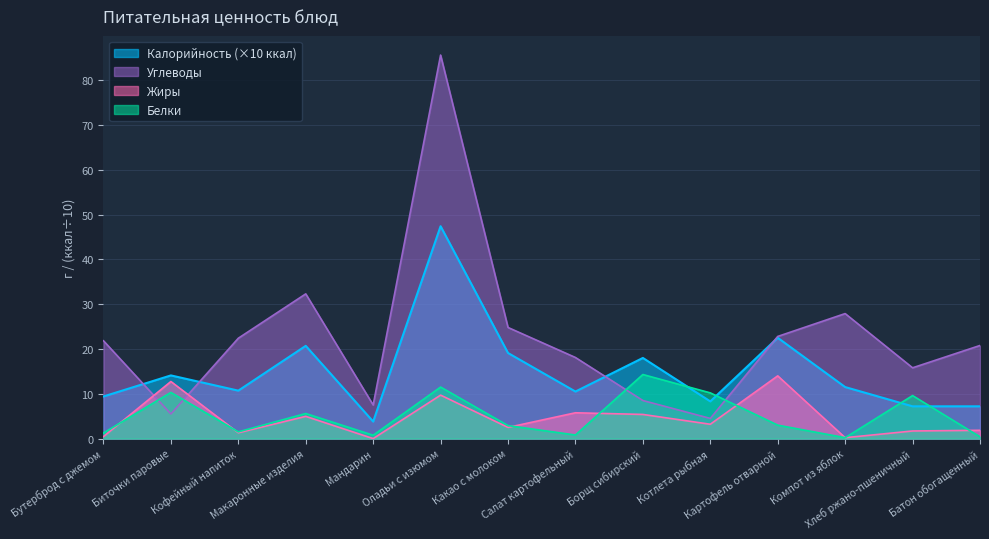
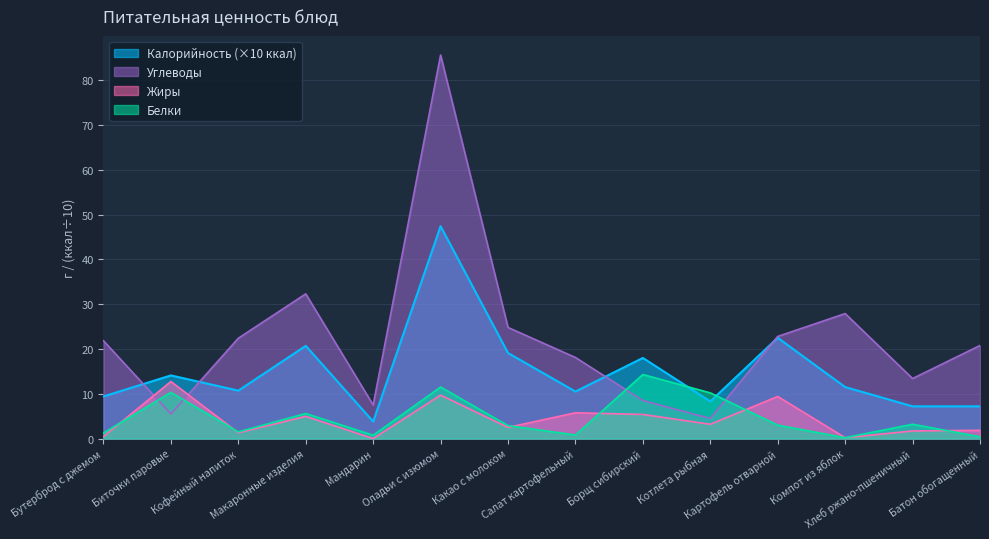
  {
    "Калорийность (×10 ккал)": {
      "Бутерброд с джемом": 9,
      "Биточки паровые": 14,
      "Кофейный напиток": 11,
      "Макаронные изделия": 21,
      "Мандарин": 4,
      "Оладьи с изюмом": 47,
      "Какао с молоком": 19,
      "Салат картофельный": 11,
      "Борщ сибирский": 18,
      "Котлета рыбная": 8,
      "Компот из яблок": 12,
      "Хлеб ржано-пшеничный": 7,
      "Батон обогащенный": 7
    },
    "Углеводы": {
      "Бутерброд с джемом": 22,
      "Биточки паровые": 6,
      "Кофейный напиток": 22,
      "Макаронные изделия": 32,
      "Мандарин": 8,
      "Оладьи с изюмом": 86,
      "Какао с молоком": 25,
      "Салат картофельный": 18,
      "Борщ сибирский": 9,
      "Котлета рыбная": 5,
      "Компот из яблок": 28,
-     "Хлеб ржано-пшеничный": 16,
+     "Хлеб ржано-пшеничный": 13,
      "Батон обогащенный": 21
    },
    "Жиры": {
      "Бутерброд с джемом": 0,
      "Биточки паровые": 13,
      "Макаронные изделия": 5,
      "Мандарин": 0,
      "Оладьи с изюмом": 10,
      "Салат картофельный": 6,
      "Борщ сибирский": 5,
      "Котлета рыбная": 3,
-     "Картофель отварной": 14,
+     "Картофель отварной": 9,
      "Хлеб ржано-пшеничный": 2,
      "Батон обогащенный": 2
    },
    "Белки": {
      "Бутерброд с джемом": 1,
      "Биточки паровые": 10,
      "Макаронные изделия": 6,
      "Мандарин": 1,
      "Оладьи с изюмом": 12,
      "Салат картофельный": 1,
      "Борщ сибирский": 14,
      "Котлета рыбная": 10,
      "Картофель отварной": 3,
-     "Хлеб ржано-пшеничный": 10,
+     "Хлеб ржано-пшеничный": 3,
      "Батон обогащенный": 0
    }
  }
